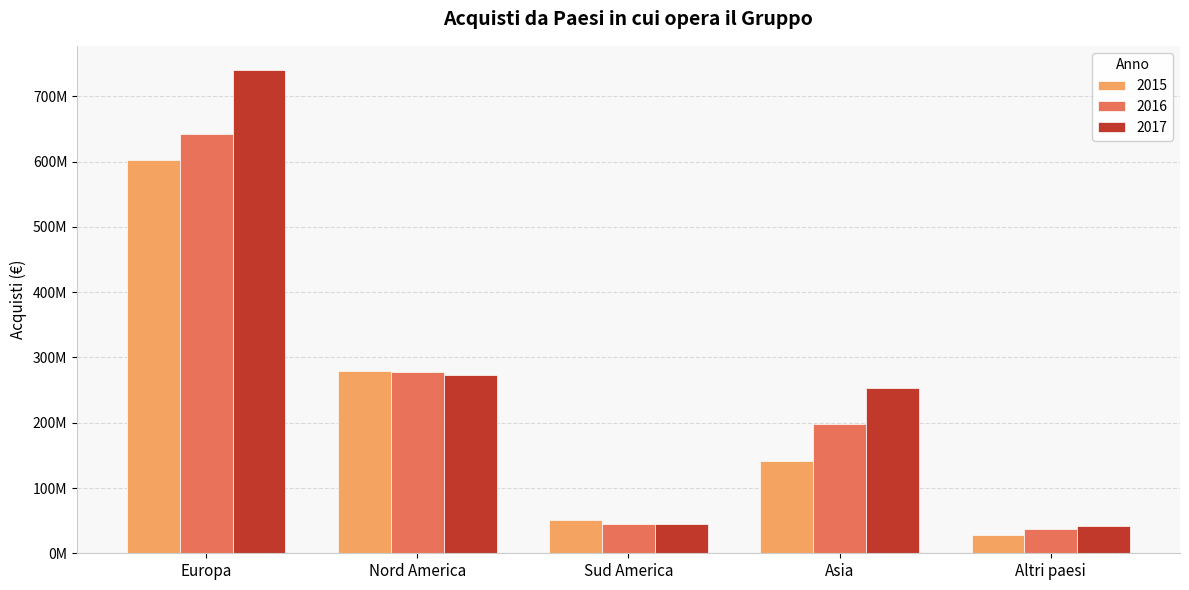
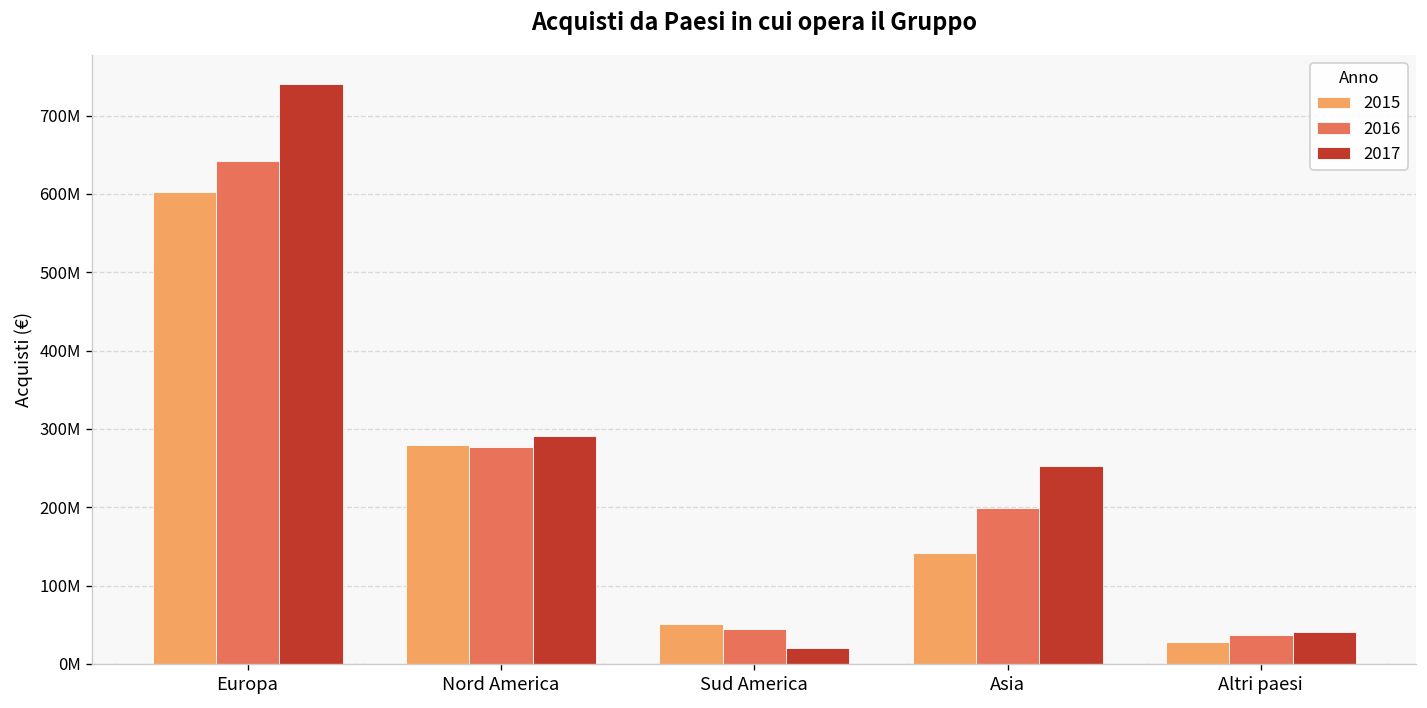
  {
    "2017": {
      "Europa": 740000000,
-     "Nord America": 270000000,
-     "Sud America": 40000000,
+     "Nord America": 290000000,
+     "Sud America": 20000000,
      "Asia": 250000000,
      "Altri paesi": 40000000
    }
  }
